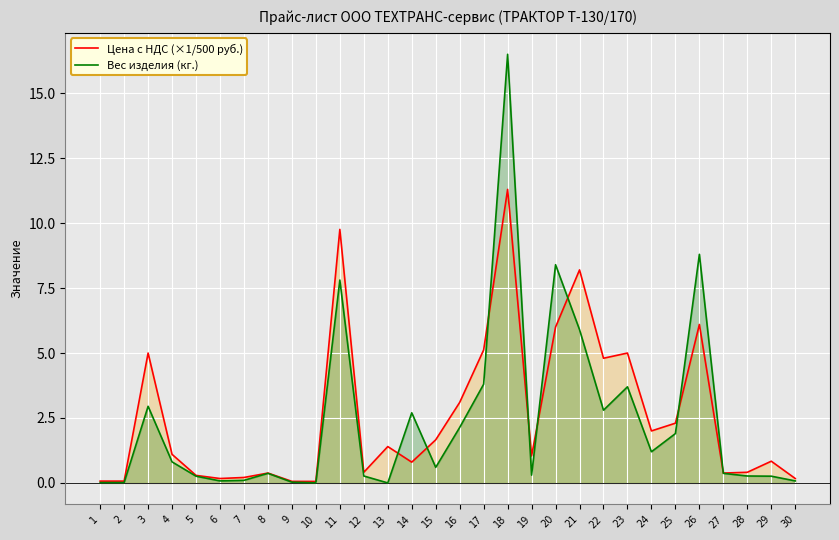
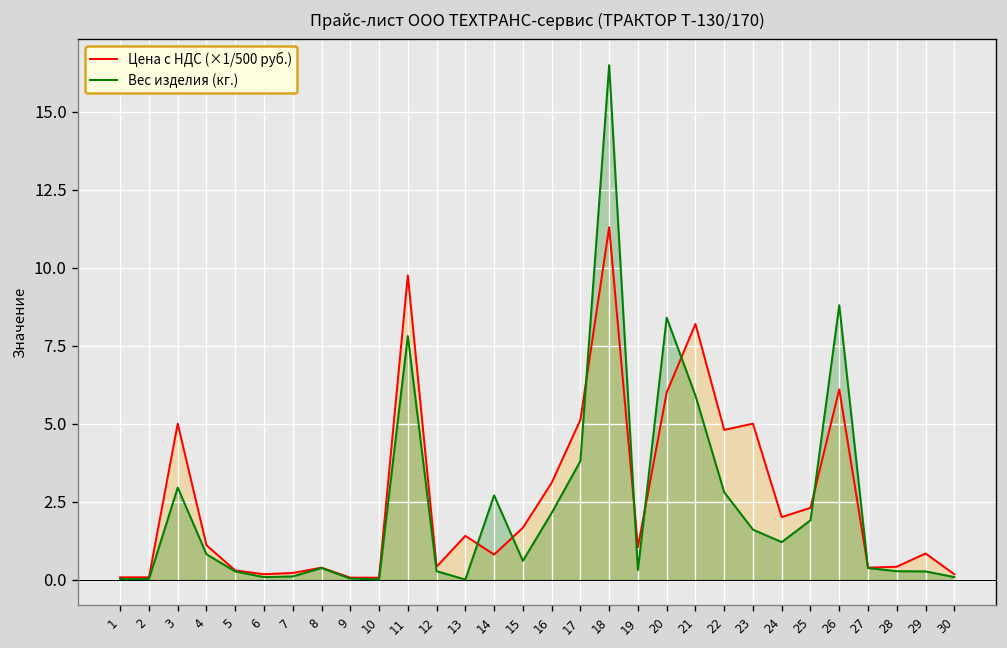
  {
    "Цена с НДС (×1/500 руб.)": {
      "3": 5.0,
      "4": 1.1,
      "7": 0.2,
      "11": 9.8,
      "12": 0.4,
      "13": 1.4,
      "14": 0.8,
      "15": 1.7,
      "16": 3.1,
      "17": 5.1,
      "18": 11.3,
      "19": 1.0,
      "20": 6.0,
      "21": 8.2,
      "22": 4.8,
      "23": 5.0,
      "24": 2.0,
      "25": 2.3,
      "26": 6.1,
      "28": 0.4,
      "29": 0.8
    },
    "Вес изделия (кг.)": {
      "3": 3.0,
      "4": 0.8,
      "7": 0.1,
      "11": 7.8,
      "12": 0.3,
      "13": 0.0,
      "14": 2.7,
      "15": 0.6,
      "16": 2.1,
      "17": 3.8,
      "18": 16.5,
      "19": 0.3,
      "20": 8.4,
      "21": 5.9,
      "22": 2.8,
-     "23": 3.7,
+     "23": 1.6,
      "24": 1.2,
      "25": 1.9,
      "26": 8.8,
      "28": 0.3,
      "29": 0.3
    }
  }
